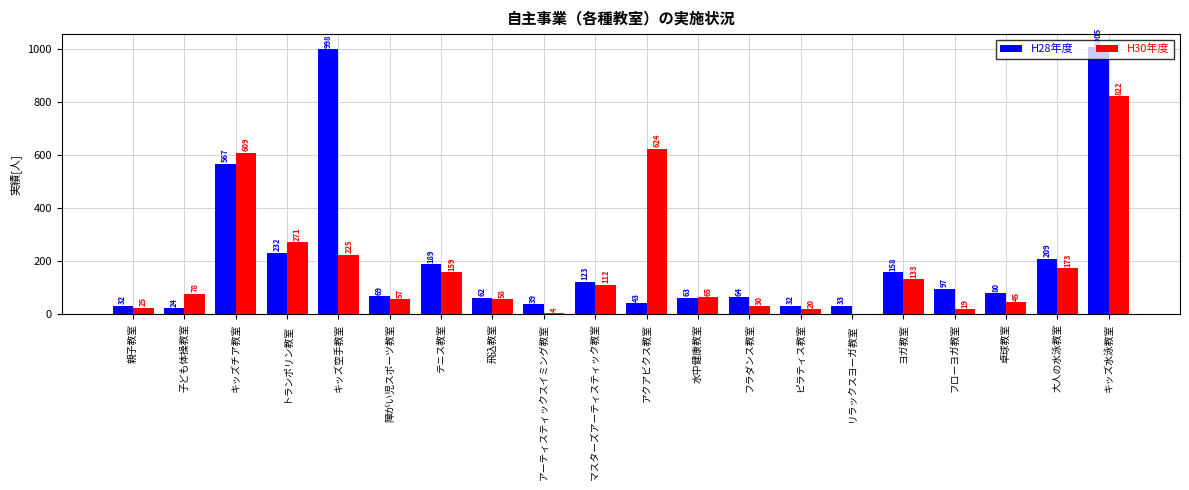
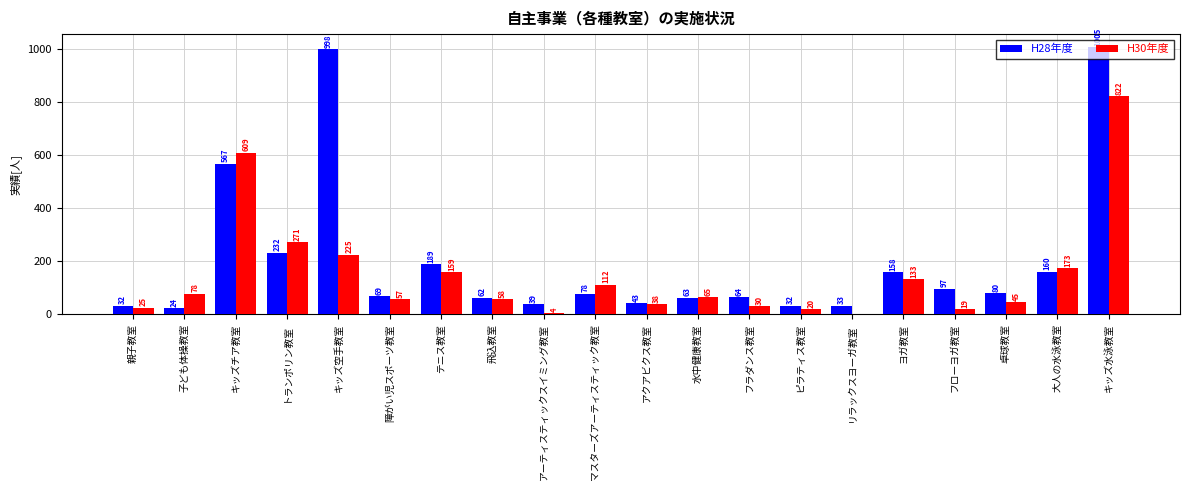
  {
    "H28年度": {
      "親子教室": 32,
      "子ども体操教室": 24,
      "キッズチア教室": 567,
      "トランポリン教室": 232,
      "キッズ空手教室": 998,
      "障がい児スポーツ教室": 69,
      "テニス教室": 189,
      "飛込教室": 62,
      "アーティスティックスイミング教室": 39,
-     "マスターズアーティスティック教室": 123,
+     "マスターズアーティスティック教室": 78,
      "アクアビクス教室": 43,
      "水中健康教室": 63,
      "フラダンス教室": 64,
      "ピラティス教室": 32,
      "リラックスヨーガ教室": 33,
      "ヨガ教室": 158,
      "フローヨガ教室": 97,
      "卓球教室": 80,
-     "大人の水泳教室": 209
+     "大人の水泳教室": 160
    },
    "H30年度": {
      "親子教室": 25,
      "子ども体操教室": 78,
      "キッズチア教室": 609,
      "トランポリン教室": 271,
      "キッズ空手教室": 225,
      "障がい児スポーツ教室": 57,
      "テニス教室": 159,
      "飛込教室": 58,
      "アーティスティックスイミング教室": 4,
      "マスターズアーティスティック教室": 112,
-     "アクアビクス教室": 624,
+     "アクアビクス教室": 38,
      "水中健康教室": 65,
      "フラダンス教室": 30,
      "ピラティス教室": 20,
      "ヨガ教室": 133,
      "フローヨガ教室": 19,
      "卓球教室": 45,
      "大人の水泳教室": 173,
      "キッズ水泳教室": 822
    }
  }
